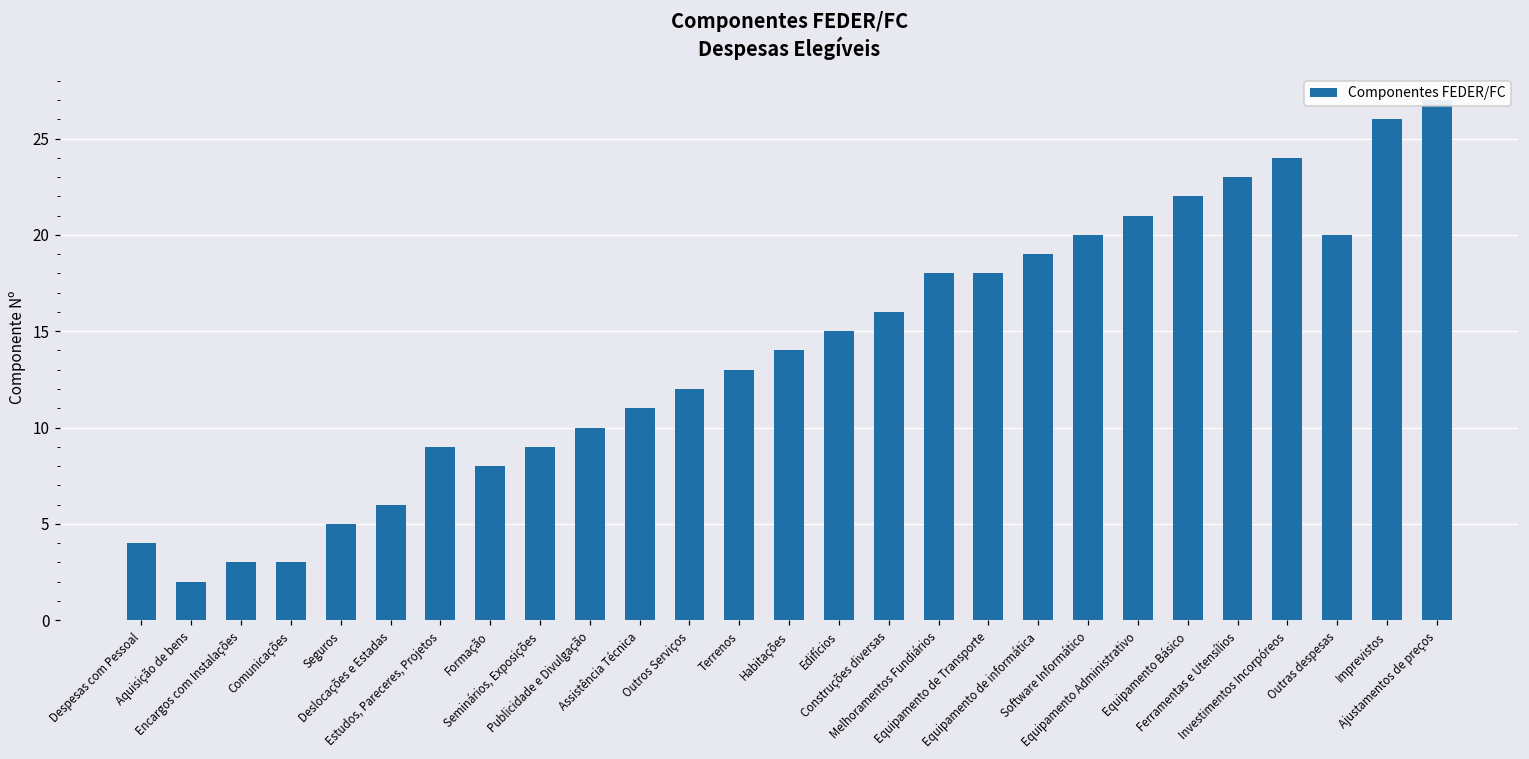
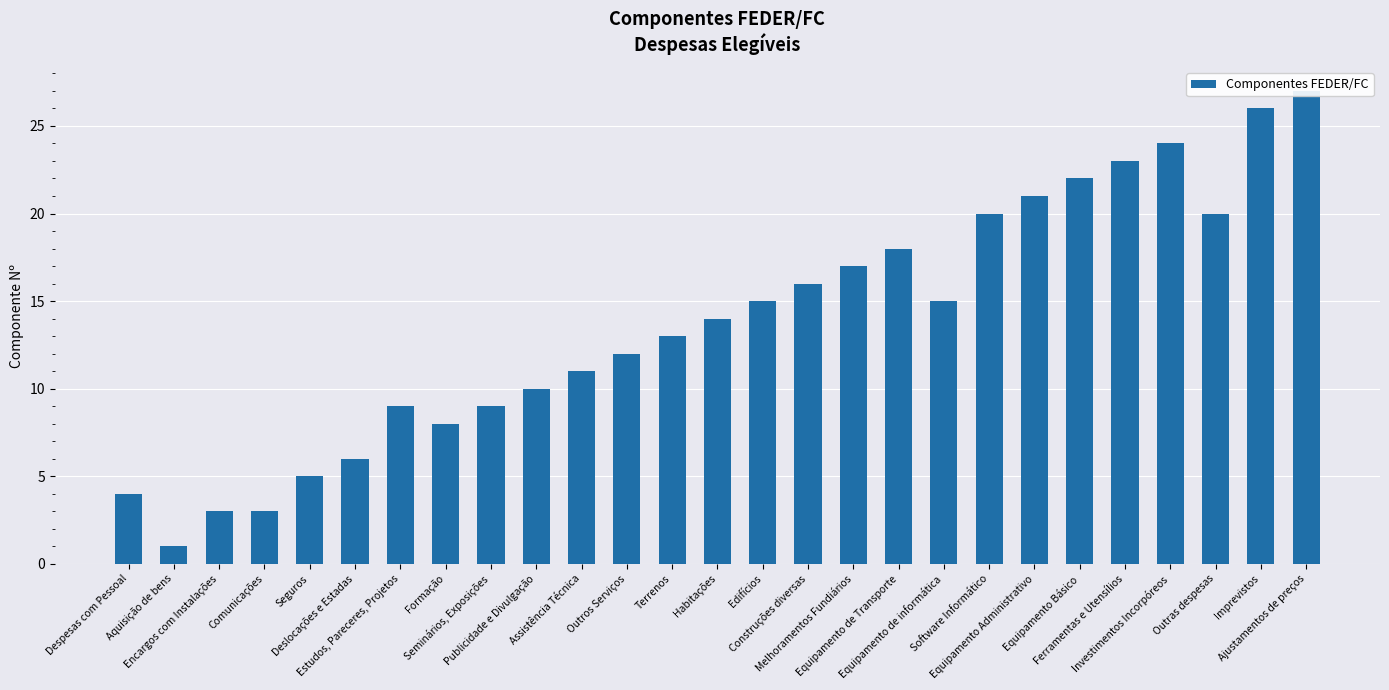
  {
    "Despesas com Pessoal": 4,
-   "Aquisição de bens": 2,
+   "Aquisição de bens": 1,
    "Encargos com Instalações": 3,
    "Comunicações": 3,
    "Seguros": 5,
    "Deslocações e Estadas": 6,
    "Estudos, Pareceres, Projetos": 9,
    "Formação": 8,
    "Seminários, Exposições": 9,
    "Publicidade e Divulgação": 10,
    "Assistência Técnica": 11,
    "Outros Serviços": 12,
    "Terrenos": 13,
    "Habitações": 14,
    "Edifícios": 15,
    "Construções diversas": 16,
-   "Melhoramentos Fundiários": 18,
+   "Melhoramentos Fundiários": 17,
    "Equipamento de Transporte": 18,
-   "Equipamento de informática": 19,
+   "Equipamento de informática": 15,
    "Software Informático": 20,
    "Equipamento Administrativo": 21,
    "Equipamento Básico": 22,
    "Ferramentas e Utensílios": 23,
    "Investimentos Incorpóreos": 24,
    "Outras despesas": 20,
    "Imprevistos": 26
  }
